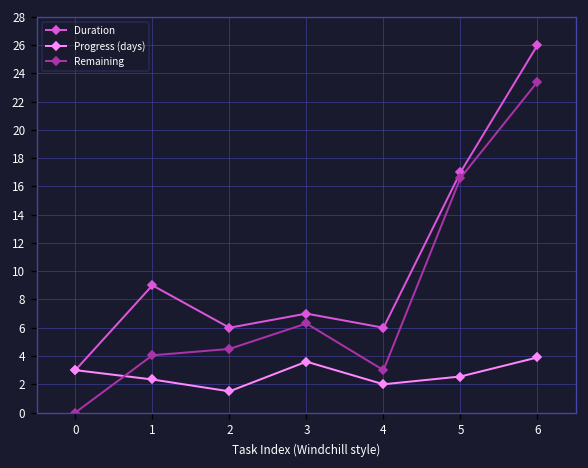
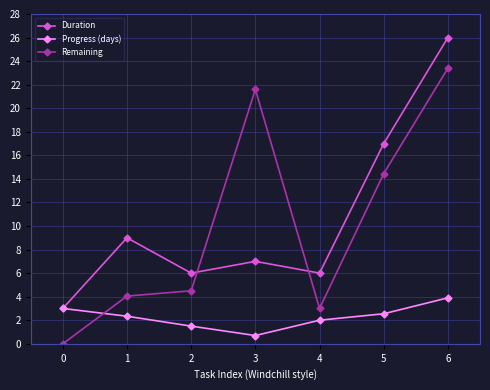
  {
    "Duration": {
      "1": 9.0,
      "2": 6.0,
      "3": 7.0,
      "4": 6.0,
      "5": 17.0,
      "6": 26.0
    },
    "Progress (days)": {
      "1": 2.3,
      "2": 1.5,
-     "3": 3.6,
+     "3": 0.7,
      "4": 2.0,
      "5": 2.6,
      "6": 3.9
    },
    "Remaining": {
      "0": 0.0,
      "1": 4.1,
      "2": 4.5,
-     "3": 6.3,
+     "3": 21.6,
      "4": 3.0,
-     "5": 16.6,
+     "5": 14.5,
      "6": 23.4
    }
  }
